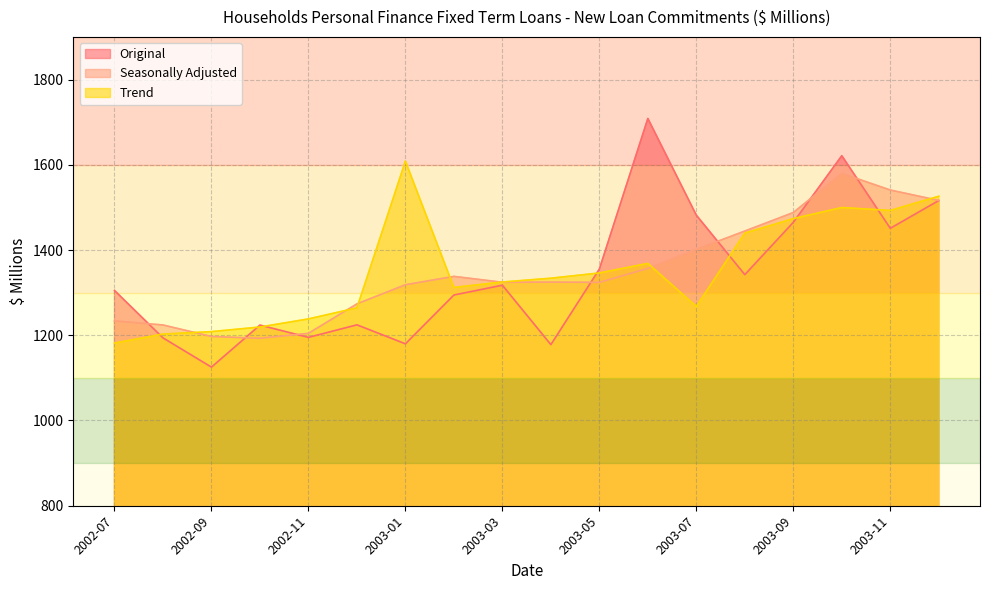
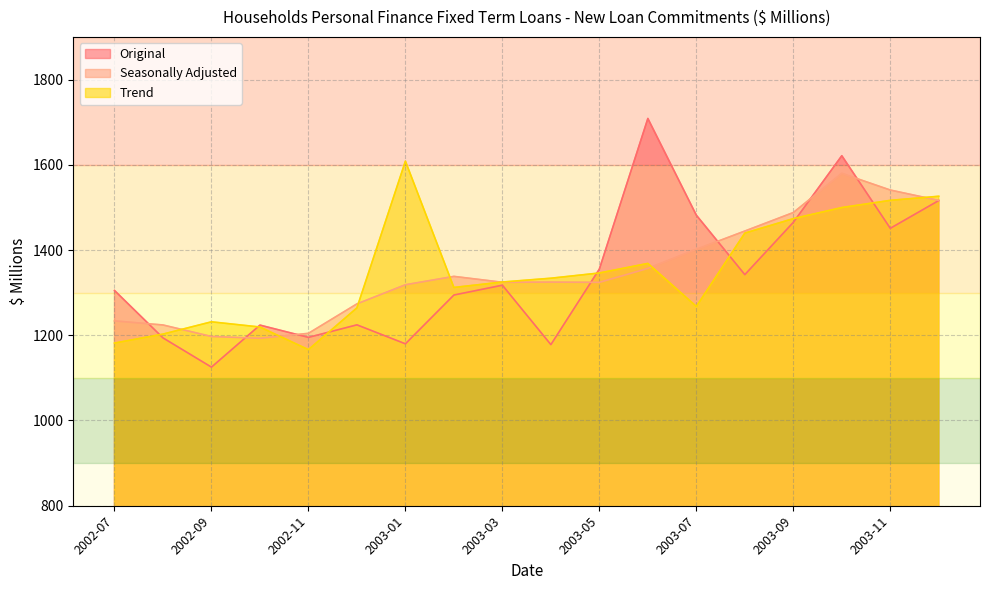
  {
    "Trend": {
      "2002-07": 1180,
-     "2002-09": 1210,
-     "2002-11": 1240,
+     "2002-09": 1230,
+     "2002-11": 1170,
      "2003-01": 1610,
      "2003-05": 1350,
      "2003-07": 1270,
      "2003-09": 1470,
-     "2003-11": 1490
+     "2003-11": 1520
    }
  }
